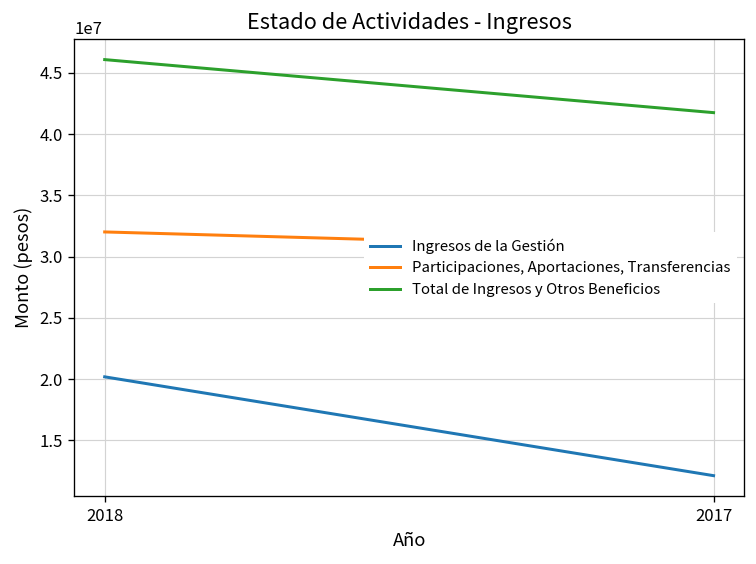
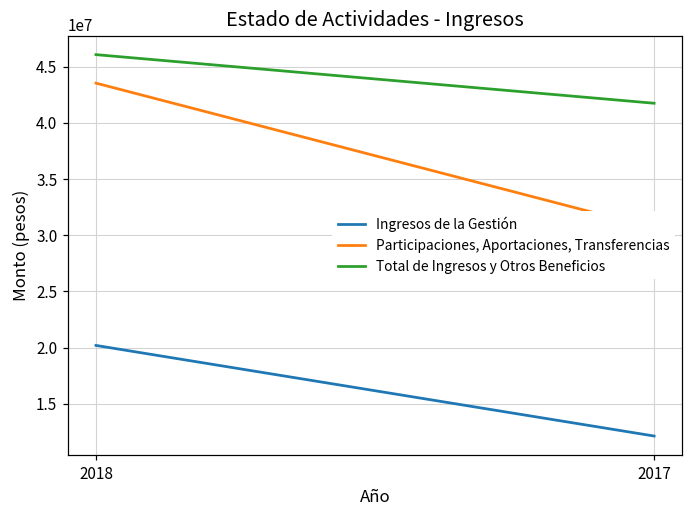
  {
    "Ingresos de la Gestión": {
      "2018": 20200000,
      "2017": 12100000
    },
    "Participaciones, Aportaciones, Transferencias": {
-     "2018": 32000000
+     "2018": 43500000
    },
    "Total de Ingresos y Otros Beneficios": {
      "2018": 46100000,
      "2017": 41800000
    }
  }
